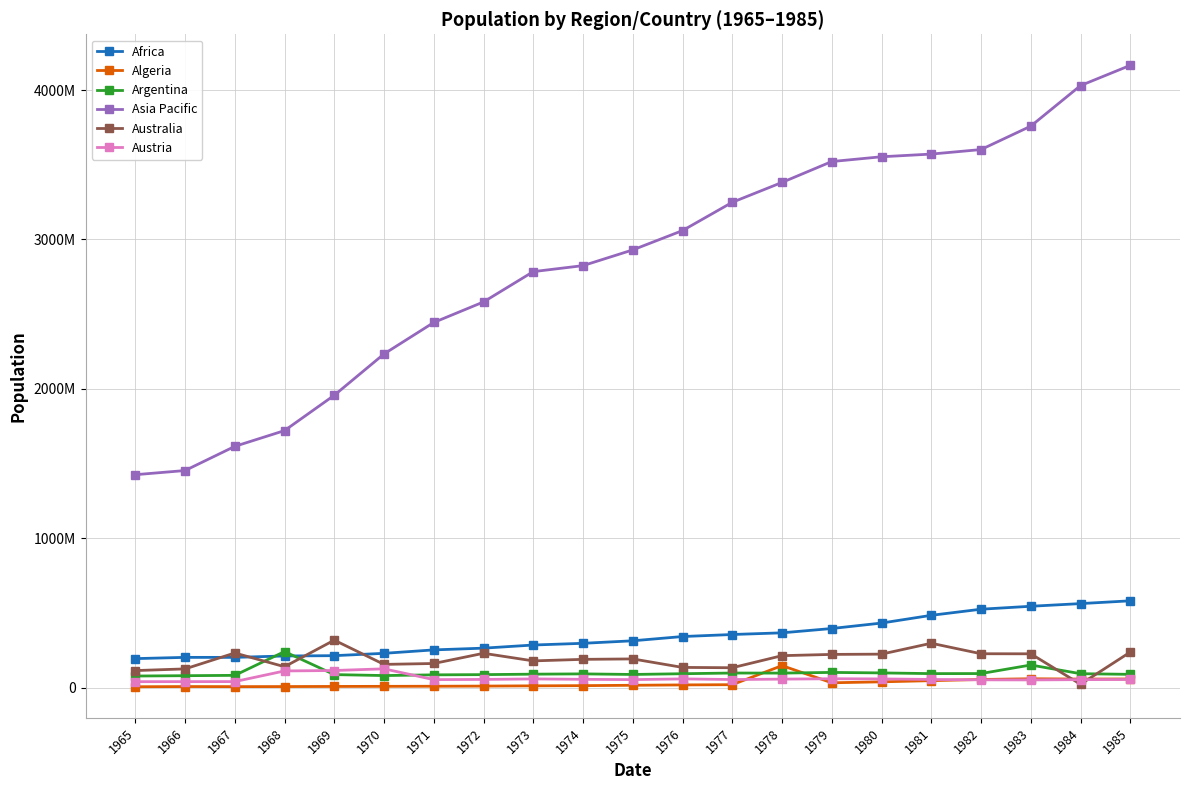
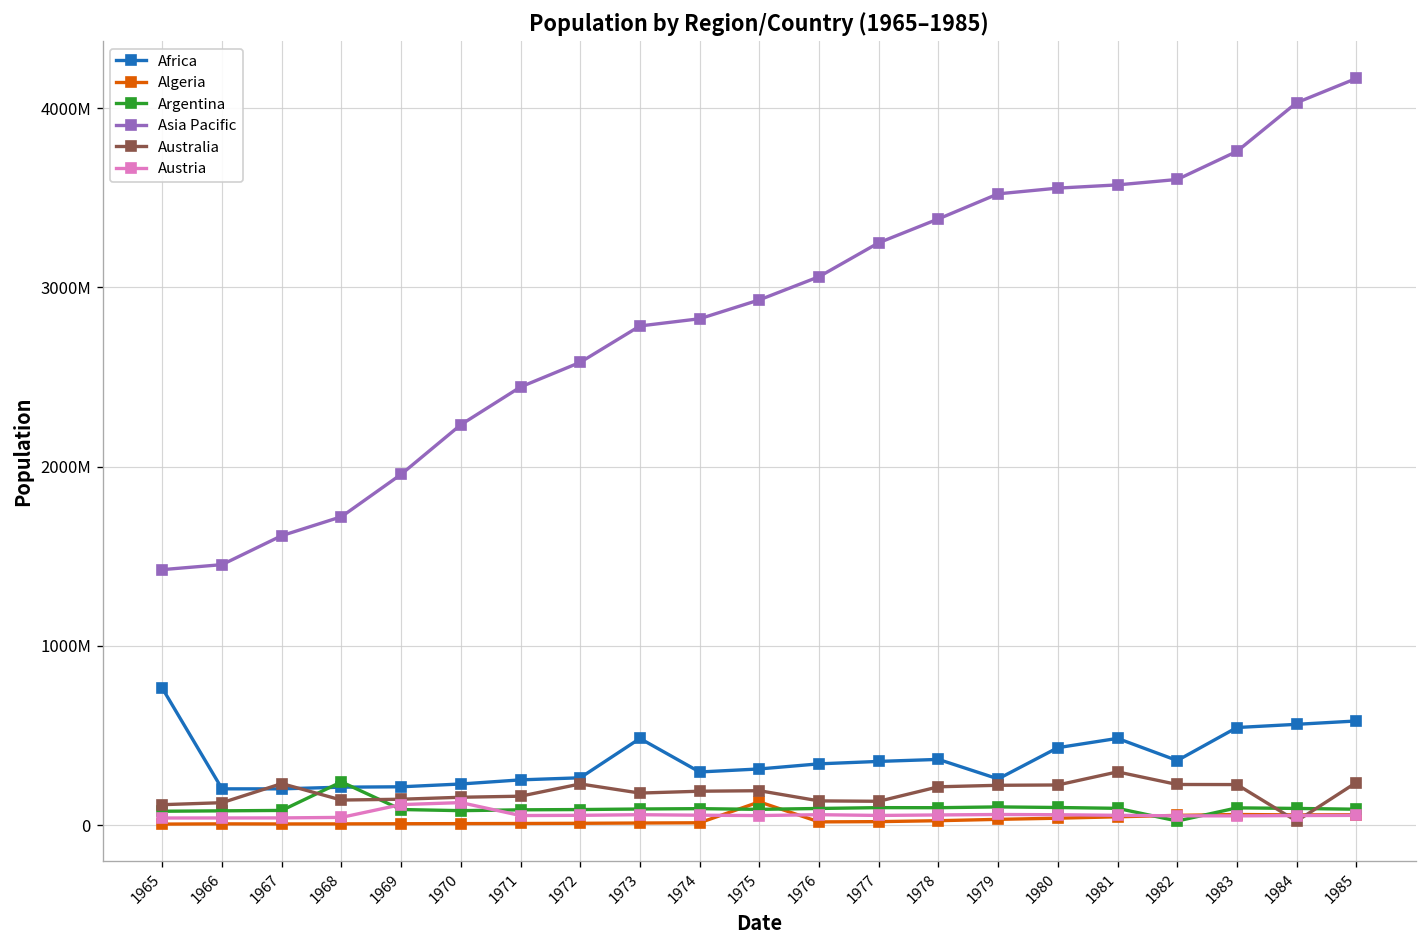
  {
    "Africa": {
-     "1965": 190000000,
+     "1965": 760000000,
      "1966": 200000000,
      "1967": 200000000,
      "1968": 210000000,
      "1969": 210000000,
      "1970": 230000000,
      "1971": 250000000,
      "1972": 260000000,
-     "1973": 280000000,
+     "1973": 480000000,
      "1974": 300000000,
      "1975": 310000000,
      "1976": 340000000,
      "1977": 360000000,
      "1978": 370000000,
-     "1979": 400000000,
+     "1979": 260000000,
      "1980": 430000000,
      "1981": 480000000,
-     "1982": 520000000,
+     "1982": 360000000,
      "1983": 540000000,
      "1984": 560000000,
      "1985": 580000000
    },
    "Algeria": {
      "1965": 10000000,
      "1966": 10000000,
      "1967": 10000000,
      "1968": 10000000,
      "1969": 10000000,
      "1970": 10000000,
      "1971": 10000000,
      "1972": 10000000,
      "1973": 10000000,
      "1974": 10000000,
-     "1975": 20000000,
+     "1975": 130000000,
      "1976": 20000000,
      "1977": 20000000,
-     "1978": 150000000,
+     "1978": 20000000,
      "1979": 30000000,
      "1980": 40000000
    },
    "Argentina": {
      "1965": 80000000,
      "1966": 80000000,
      "1967": 80000000,
      "1968": 240000000,
      "1969": 90000000,
      "1970": 80000000,
      "1971": 90000000,
      "1972": 90000000,
      "1973": 90000000,
      "1974": 90000000,
      "1975": 90000000,
      "1976": 90000000,
      "1977": 100000000,
      "1978": 100000000,
      "1979": 100000000,
      "1980": 100000000,
      "1981": 90000000,
-     "1982": 90000000,
-     "1983": 150000000,
+     "1982": 20000000,
+     "1983": 100000000,
      "1984": 90000000,
      "1985": 90000000
    },
    "Asia Pacific": {
      "1965": 1430000000,
      "1966": 1450000000,
      "1967": 1610000000,
      "1968": 1720000000,
      "1969": 1960000000,
      "1970": 2230000000,
      "1971": 2440000000,
      "1972": 2580000000,
      "1973": 2780000000,
      "1974": 2820000000,
      "1975": 2930000000,
      "1976": 3060000000,
      "1977": 3250000000,
      "1978": 3380000000,
      "1979": 3520000000,
      "1980": 3550000000,
      "1981": 3570000000,
      "1982": 3600000000,
      "1983": 3760000000,
      "1984": 4030000000,
      "1985": 4170000000
    },
    "Australia": {
      "1965": 110000000,
      "1966": 130000000,
      "1967": 230000000,
      "1968": 140000000,
-     "1969": 320000000,
+     "1969": 140000000,
      "1970": 160000000,
      "1971": 160000000,
      "1972": 230000000,
      "1973": 180000000,
      "1974": 190000000,
      "1975": 190000000,
      "1976": 140000000,
      "1977": 130000000,
      "1978": 210000000,
      "1979": 220000000,
      "1980": 220000000,
      "1981": 300000000,
      "1982": 230000000,
      "1983": 230000000,
      "1984": 20000000,
      "1985": 240000000
    },
    "Austria": {
      "1965": 40000000,
      "1966": 40000000,
      "1967": 40000000,
-     "1968": 110000000,
+     "1968": 40000000,
      "1969": 110000000,
      "1970": 130000000,
      "1971": 50000000,
      "1972": 50000000,
      "1973": 60000000,
      "1974": 60000000,
      "1975": 50000000,
      "1976": 60000000,
      "1977": 50000000,
      "1978": 60000000,
      "1979": 60000000,
      "1980": 60000000
    }
  }
